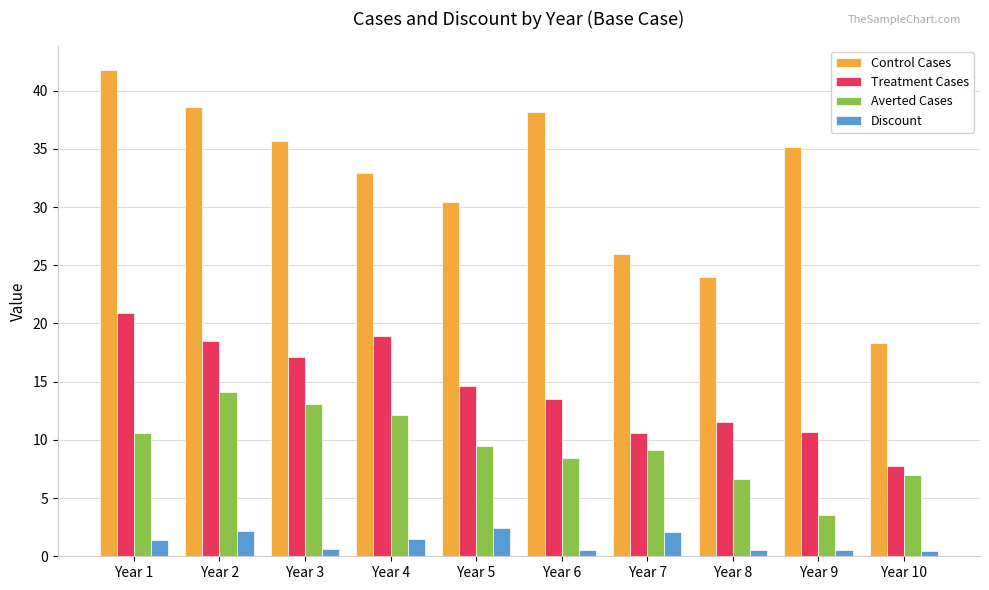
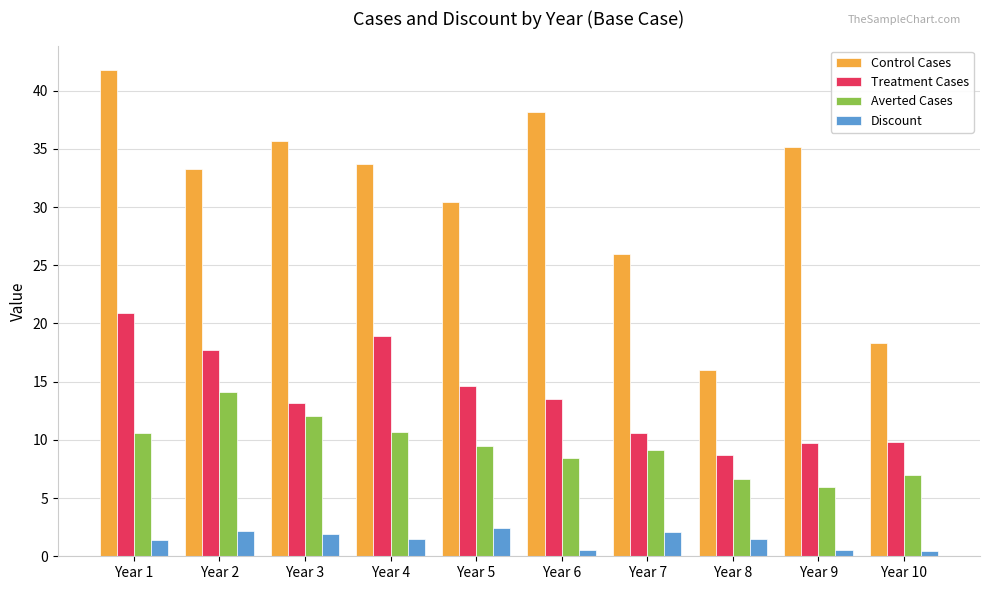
  {
    "Control Cases": {
      "Year 1": 41.8,
-     "Year 2": 38.6,
+     "Year 2": 33.3,
      "Year 3": 35.7,
-     "Year 4": 32.9,
+     "Year 4": 33.7,
      "Year 5": 30.4,
      "Year 6": 38.2,
      "Year 7": 26.0,
-     "Year 8": 24.0,
+     "Year 8": 16.0,
      "Year 9": 35.1,
      "Year 10": 18.3
    },
    "Treatment Cases": {
      "Year 1": 20.9,
-     "Year 2": 18.5,
-     "Year 3": 17.1,
+     "Year 2": 17.8,
+     "Year 3": 13.2,
      "Year 4": 18.9,
      "Year 5": 14.6,
      "Year 6": 13.5,
      "Year 7": 10.6,
-     "Year 8": 11.5,
-     "Year 9": 10.6,
-     "Year 10": 7.8
+     "Year 8": 8.7,
+     "Year 9": 9.7,
+     "Year 10": 9.8
    },
    "Averted Cases": {
      "Year 1": 10.6,
      "Year 2": 14.1,
-     "Year 3": 13.1,
-     "Year 4": 12.2,
+     "Year 3": 12.0,
+     "Year 4": 10.7,
      "Year 5": 9.5,
      "Year 6": 8.4,
      "Year 7": 9.1,
      "Year 8": 6.7,
-     "Year 9": 3.5,
+     "Year 9": 5.9,
      "Year 10": 7.0
    },
    "Discount": {
      "Year 1": 1.4,
      "Year 2": 2.1,
-     "Year 3": 0.7,
+     "Year 3": 1.9,
      "Year 4": 1.5,
      "Year 5": 2.4,
      "Year 6": 0.6,
      "Year 7": 2.1,
-     "Year 8": 0.5,
+     "Year 8": 1.5,
      "Year 9": 0.5,
      "Year 10": 0.5
    }
  }
